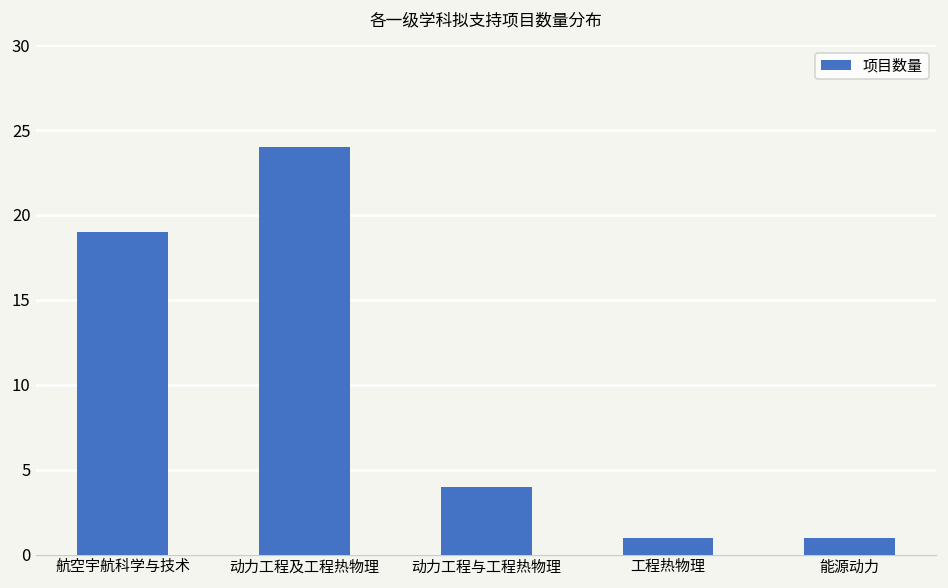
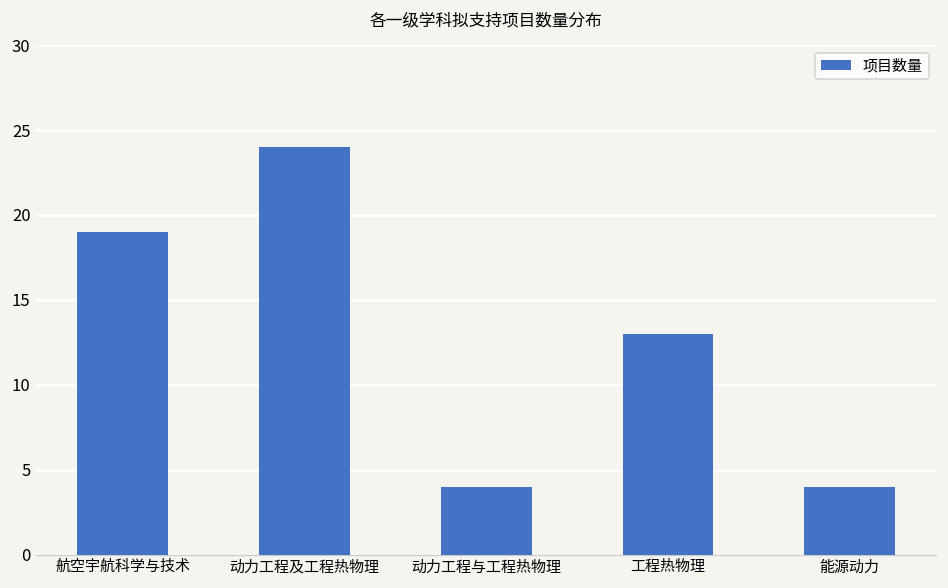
  {
    "航空宇航科学与技术": 19,
    "动力工程及工程热物理": 24,
    "动力工程与工程热物理": 4,
-   "工程热物理": 1,
-   "能源动力": 1
+   "工程热物理": 13,
+   "能源动力": 4
  }
